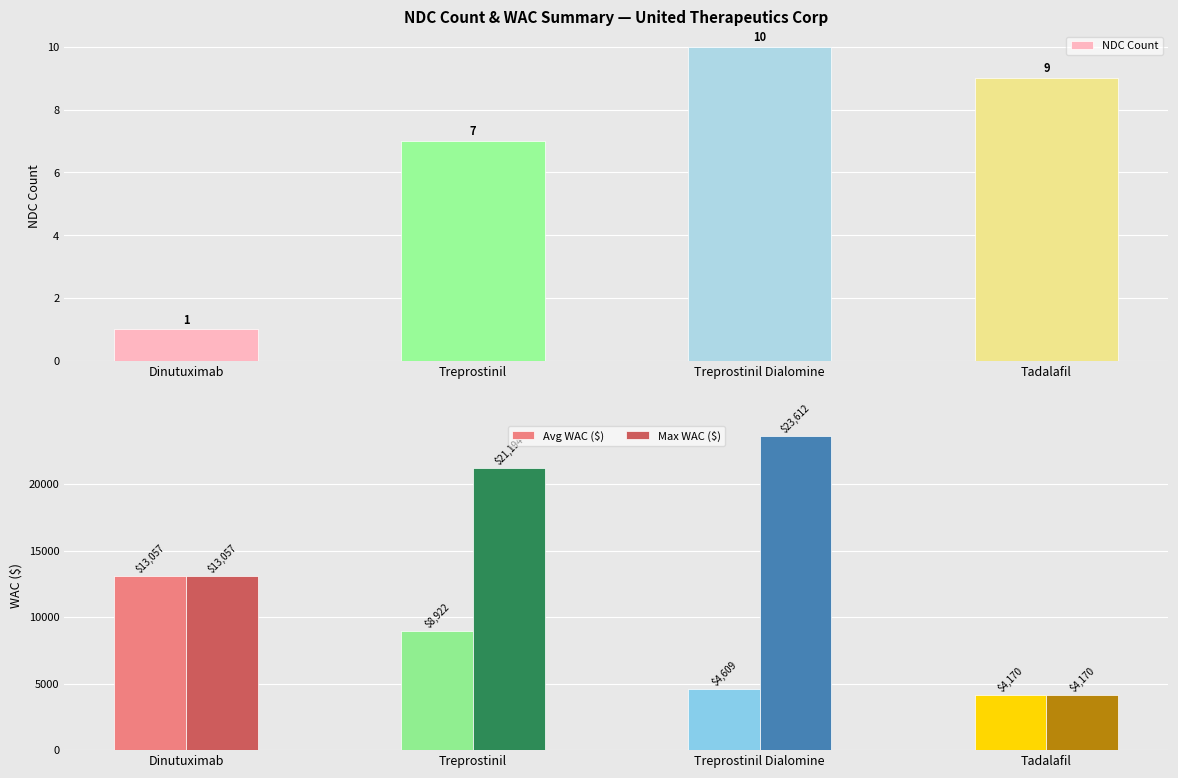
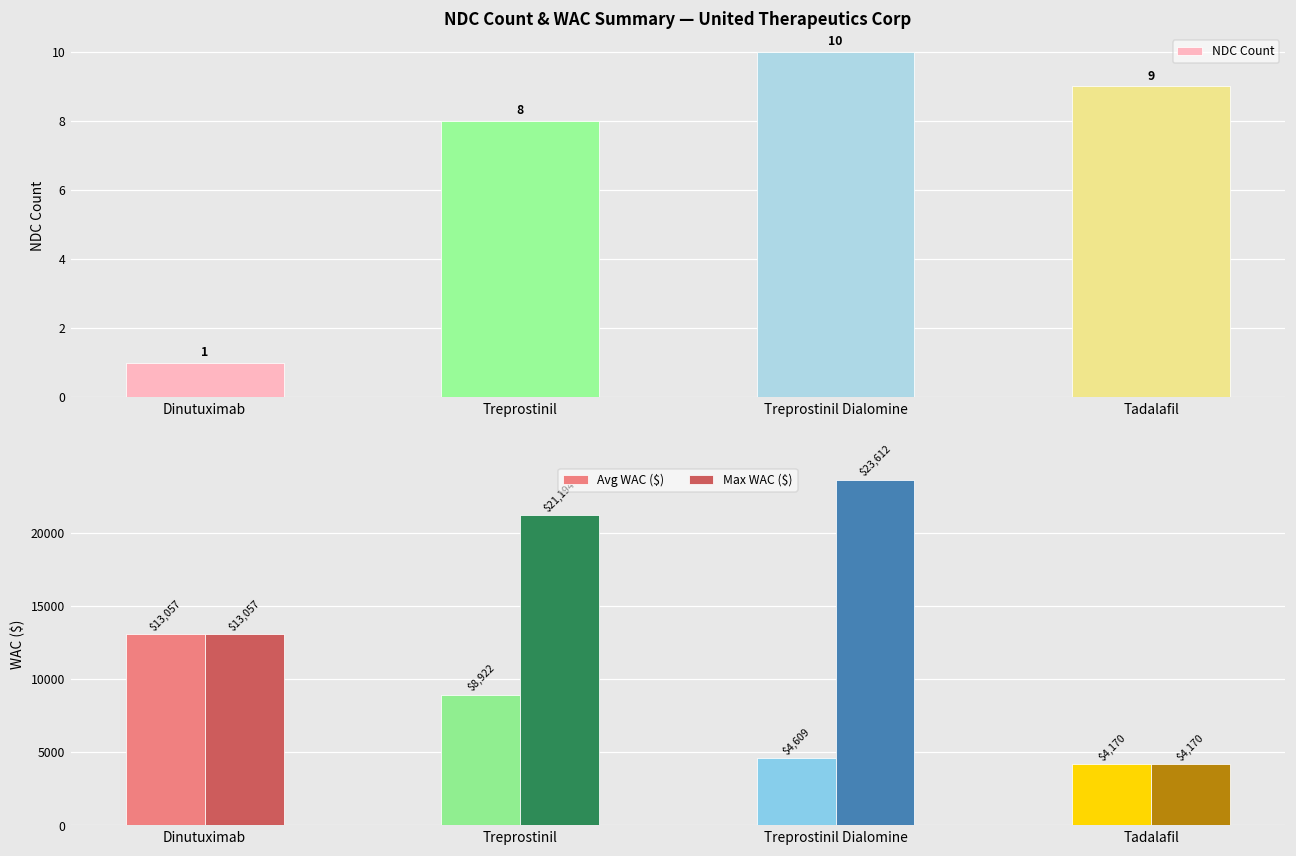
  {
    "NDC Count & WAC Summary — United Therapeutics Corp": {
      "Dinutuximab": 1,
-     "Treprostinil": 7,
+     "Treprostinil": 8,
      "Treprostinil Dialomine": 10,
      "Tadalafil": 9
    }
  }
